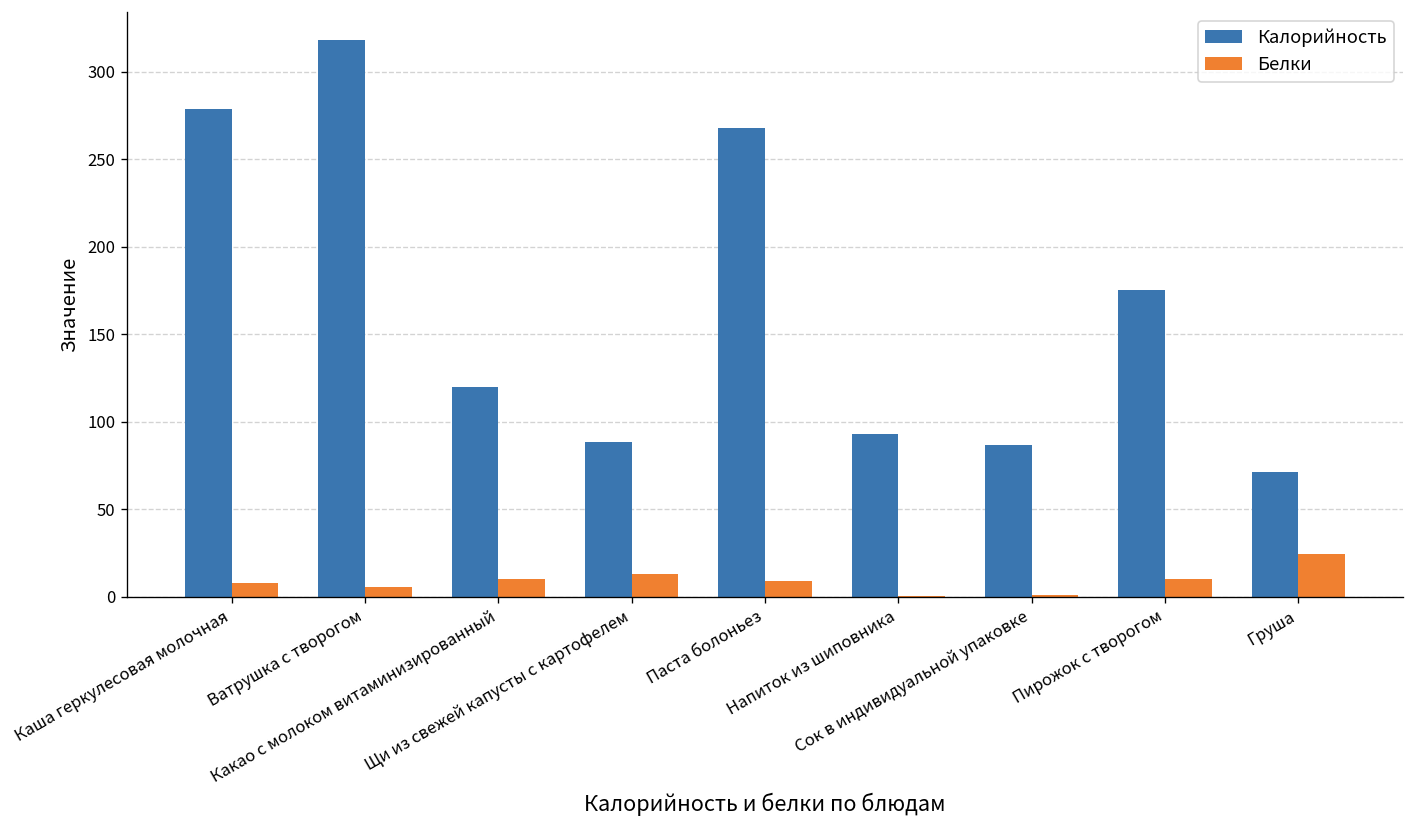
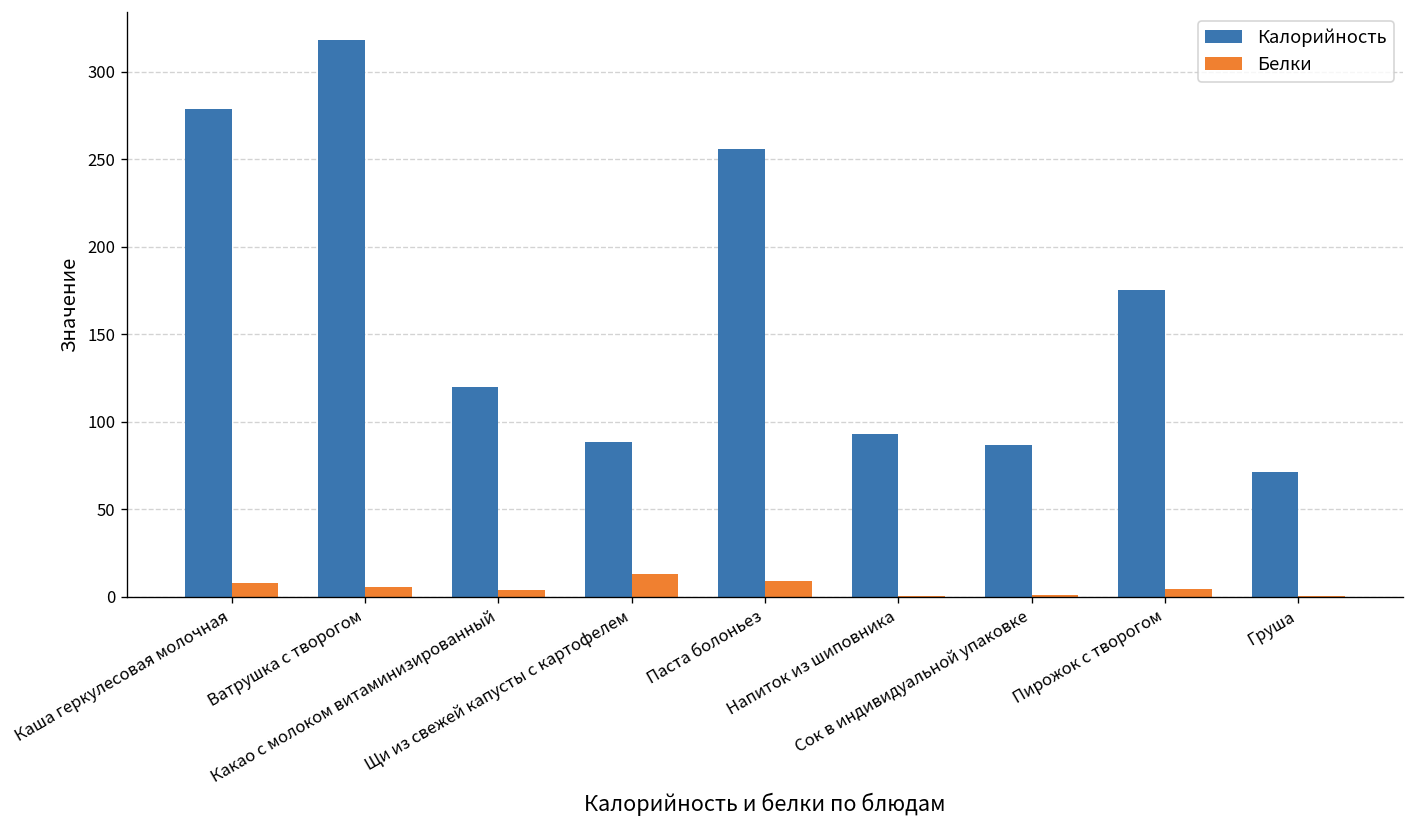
  {
    "Калорийность": {
      "Каша геркулесовая молочная": 279,
      "Ватрушка с творогом": 318,
      "Какао с молоком витаминизированный": 120,
      "Щи из свежей капусты с картофелем": 88,
-     "Паста болоньез": 268,
+     "Паста болоньез": 256,
      "Напиток из шиповника": 93,
      "Сок в индивидуальной упаковке": 87,
      "Пирожок с творогом": 175,
      "Груша": 71
    },
    "Белки": {
      "Каша геркулесовая молочная": 8,
      "Ватрушка с творогом": 5,
-     "Какао с молоком витаминизированный": 10,
+     "Какао с молоком витаминизированный": 4,
      "Щи из свежей капусты с картофелем": 13,
      "Паста болоньез": 9,
-     "Пирожок с творогом": 10,
-     "Груша": 25
+     "Пирожок с творогом": 4,
+     "Груша": 1
    }
  }
